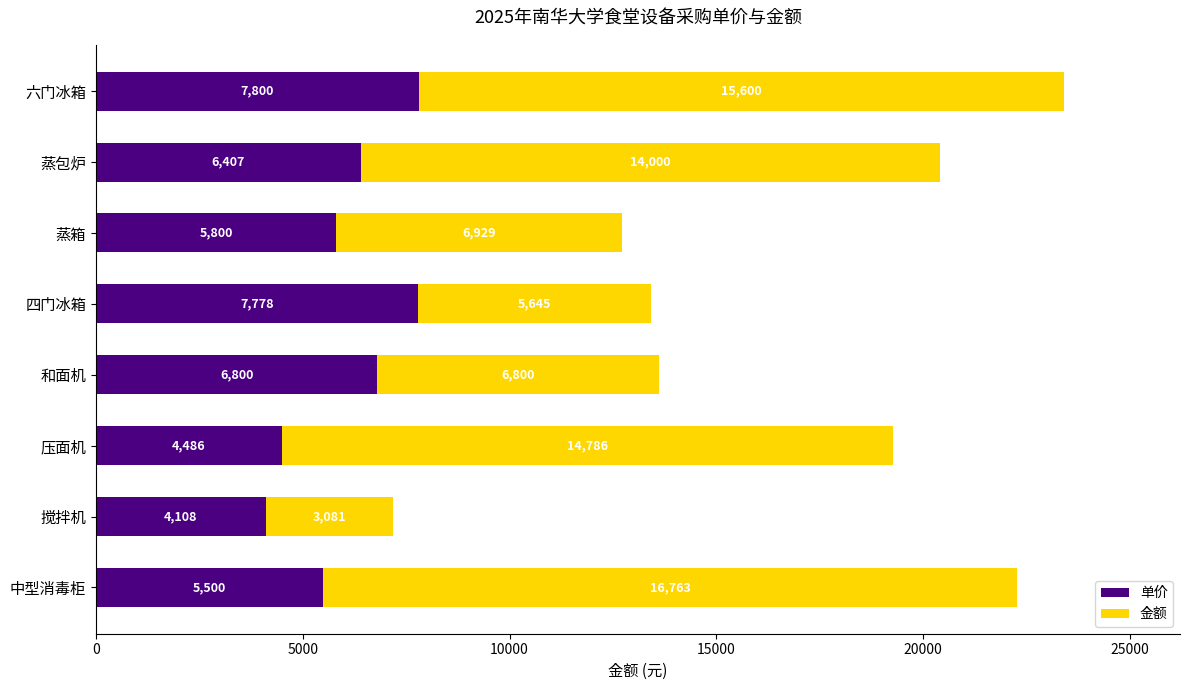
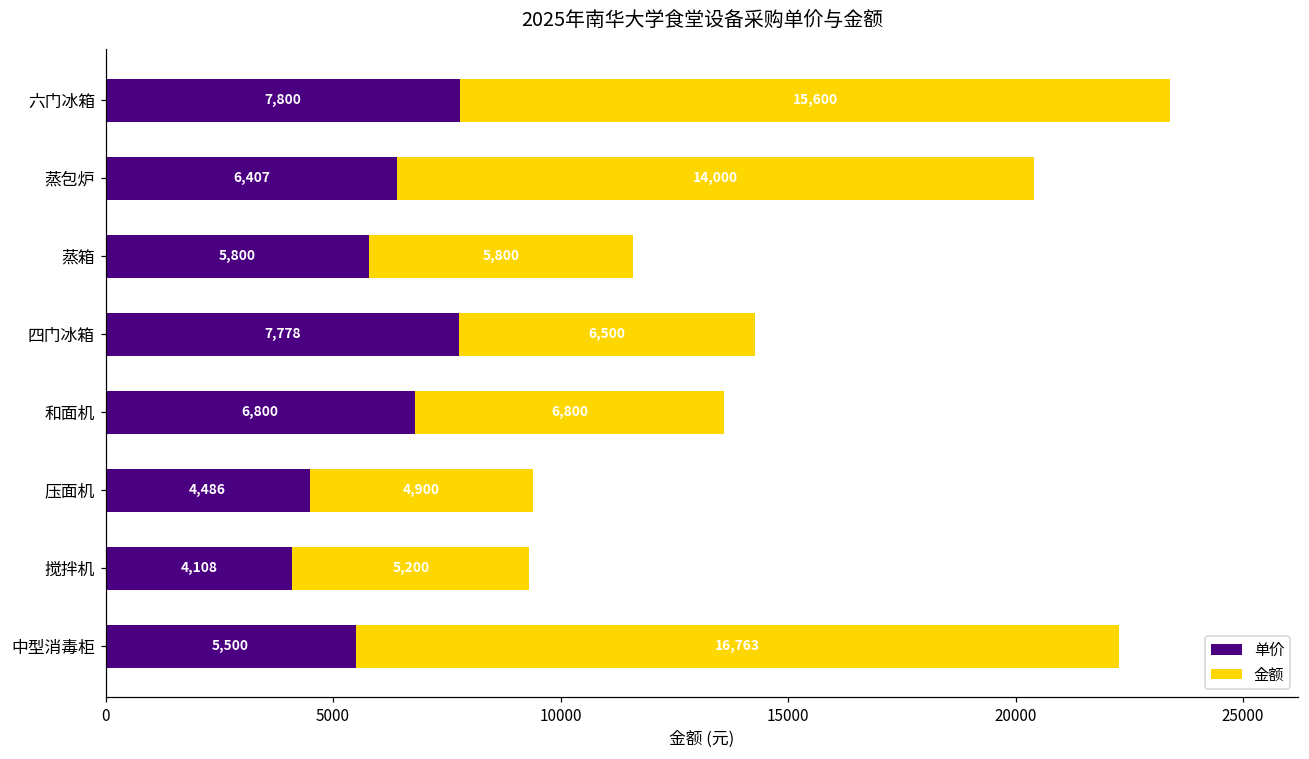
  {
    "单价": {
      "六门冰箱": "7,800",
      "蒸包炉": "6,407",
      "蒸箱": "5,800",
      "四门冰箱": "7,778",
      "和面机": "6,800",
      "压面机": "4,486",
      "搅拌机": "4,108",
      "中型消毒柜": "5,500"
    },
    "金额": {
      "六门冰箱": "15,600",
      "蒸包炉": "14,000",
-     "蒸箱": "6,929",
-     "四门冰箱": "5,645",
+     "蒸箱": "5,800",
+     "四门冰箱": "6,500",
      "和面机": "6,800",
-     "压面机": "14,786",
-     "搅拌机": "3,081",
+     "压面机": "4,900",
+     "搅拌机": "5,200",
      "中型消毒柜": "16,763"
    }
  }
